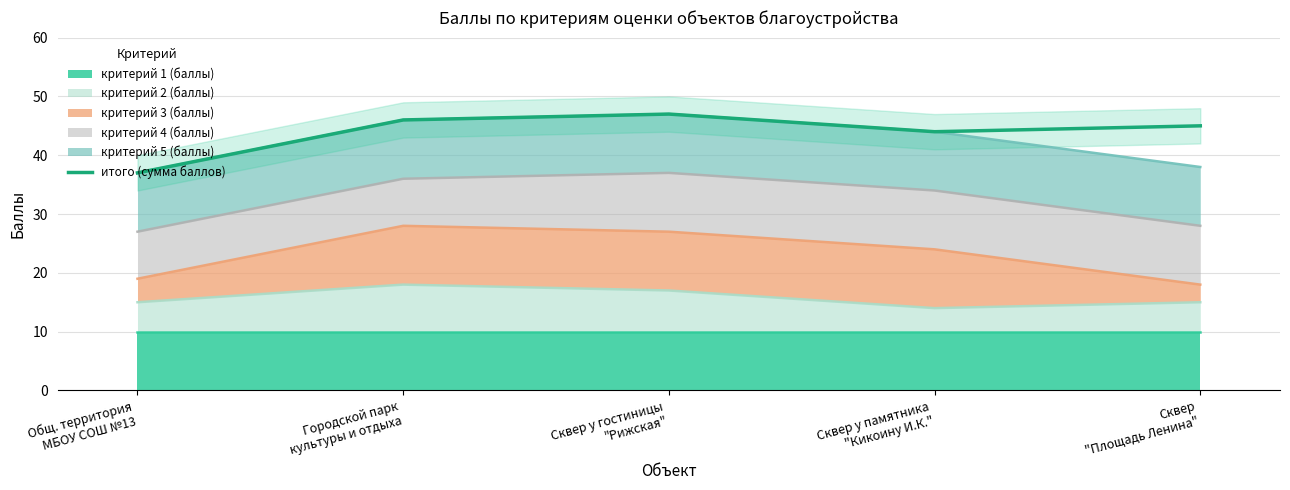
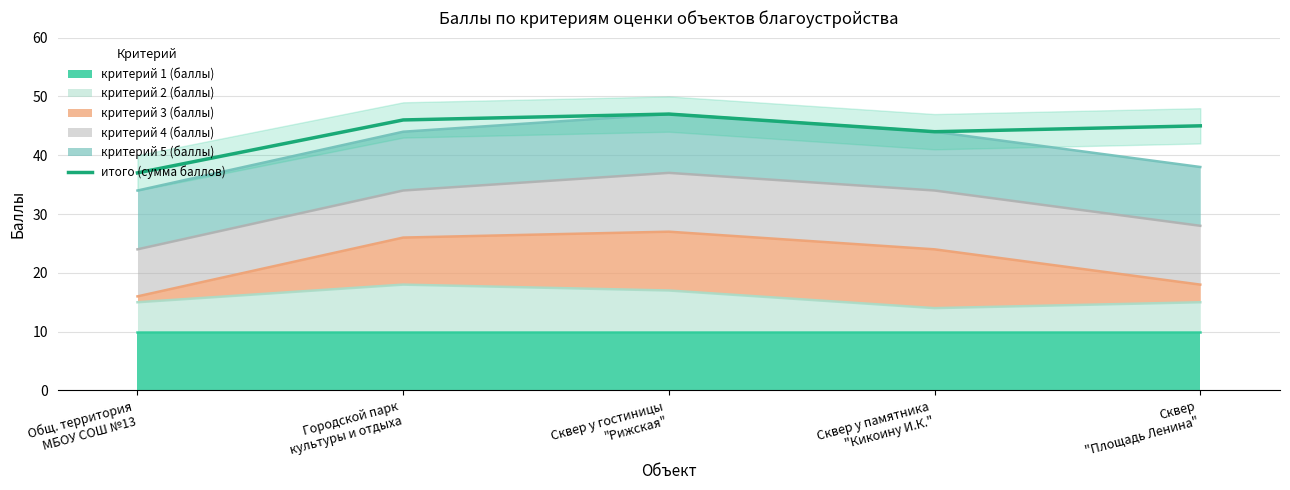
  {
    "критерий 3 (баллы)": {
-     "Общ. территория МБОУ СОШ №13": 4,
-     "Городской парк культуры и отдыха": 10,
+     "Общ. территория МБОУ СОШ №13": 1,
+     "Городской парк культуры и отдыха": 8,
      "Сквер у гостиницы \"Рижская\"": 10,
      "Сквер у памятника \"Кикоину И.К.\"": 10,
      "Сквер \"Площадь Ленина\"": 3
    },
    "критерий 5 (баллы)": {
      "Сквер \"Площадь Ленина\"": 10
    }
  }
